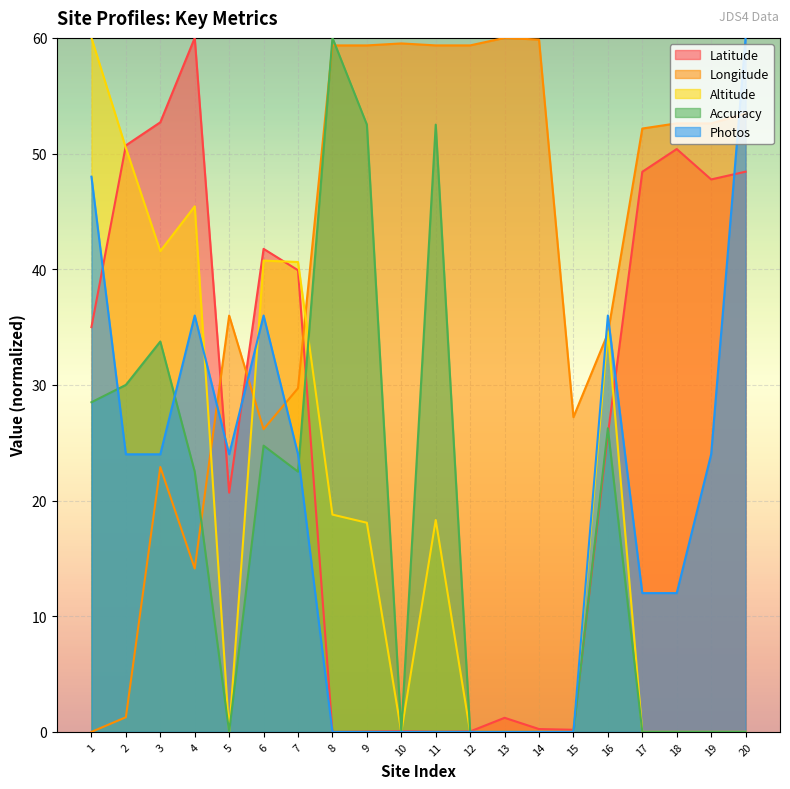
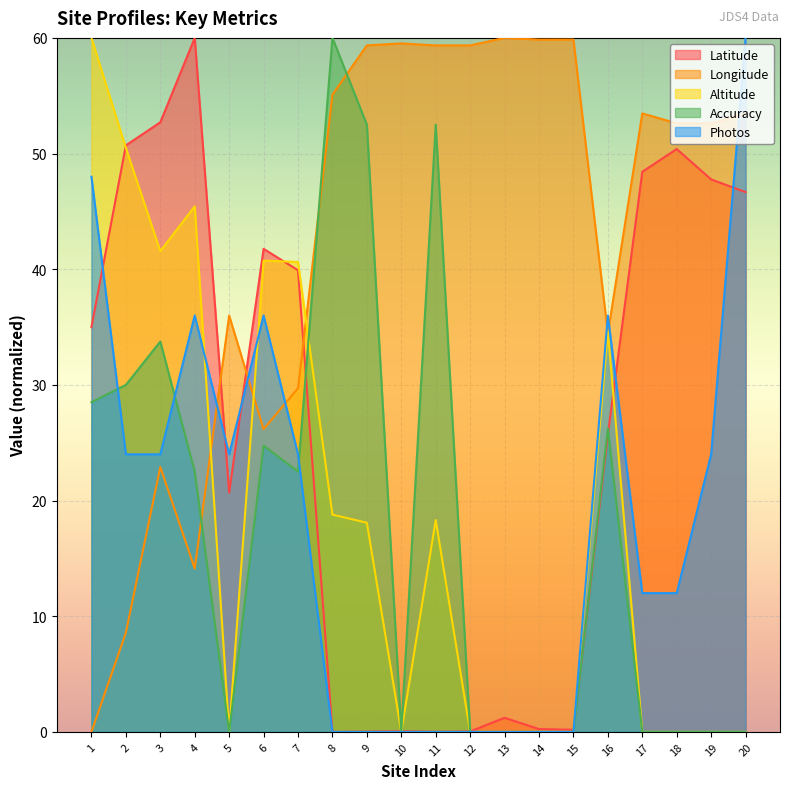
  {
    "Latitude": {
      "1": 35.0,
      "3": 52.7,
      "4": 60.0,
      "5": 20.7,
      "6": 41.8,
      "7": 39.9,
      "13": 1.2,
      "14": 0.2,
      "16": 25.7,
      "17": 48.4,
      "18": 50.4,
      "19": 47.8,
-     "20": 48.4
+     "20": 46.7
    },
    "Longitude": {
      "1": 0.0,
-     "2": 1.3,
+     "2": 8.6,
      "3": 22.9,
      "4": 14.1,
      "5": 36.0,
      "6": 26.2,
      "7": 29.7,
-     "8": 59.3,
+     "8": 55.1,
      "9": 59.4,
      "10": 59.5,
      "11": 59.4,
      "12": 59.4,
      "13": 60.0,
      "14": 59.9,
-     "15": 27.2,
-     "17": 52.2
+     "15": 59.9,
+     "17": 53.5
    },
    "Altitude": {
      "1": 60.0,
      "3": 41.6,
      "4": 45.4,
      "6": 40.7,
      "7": 40.6,
      "8": 18.8,
      "9": 18.1,
      "11": 18.3
    },
    "Accuracy": {
      "1": 28.5,
      "2": 30.0,
      "3": 33.8,
      "4": 22.5,
      "6": 24.8,
      "7": 22.5,
      "8": 60.0,
      "9": 52.5,
      "11": 52.5,
      "16": 26.3
    },
    "Photos": {
      "1": 48.0,
      "2": 24.0,
      "3": 24.0,
      "4": 36.0,
      "5": 24.0,
      "6": 36.0,
      "7": 24.0,
      "16": 36.0,
      "17": 12.0,
      "18": 12.0,
      "19": 24.0,
      "20": 60.0
    }
  }
